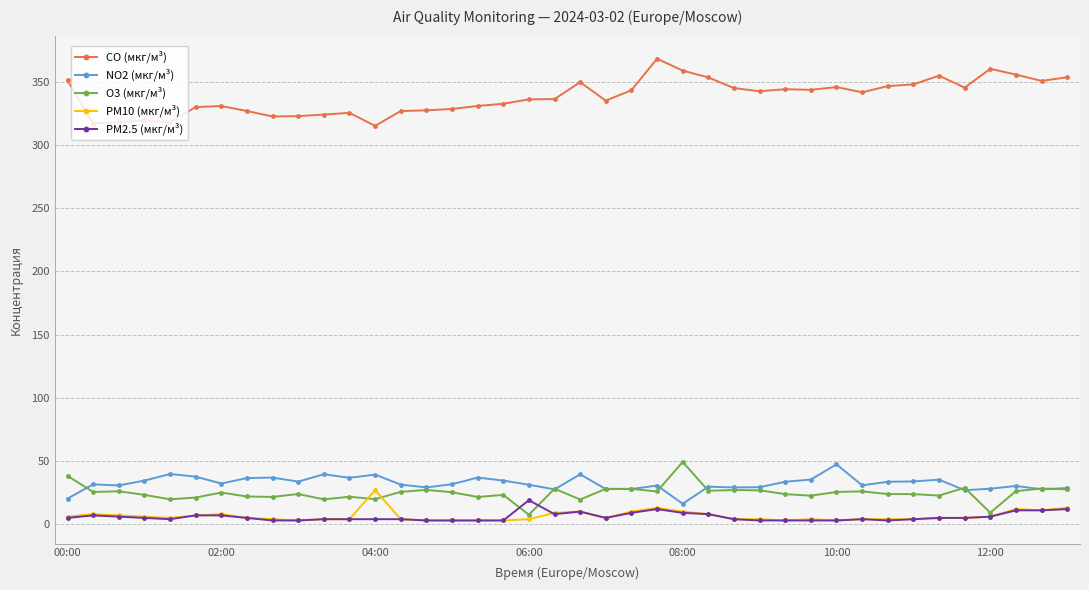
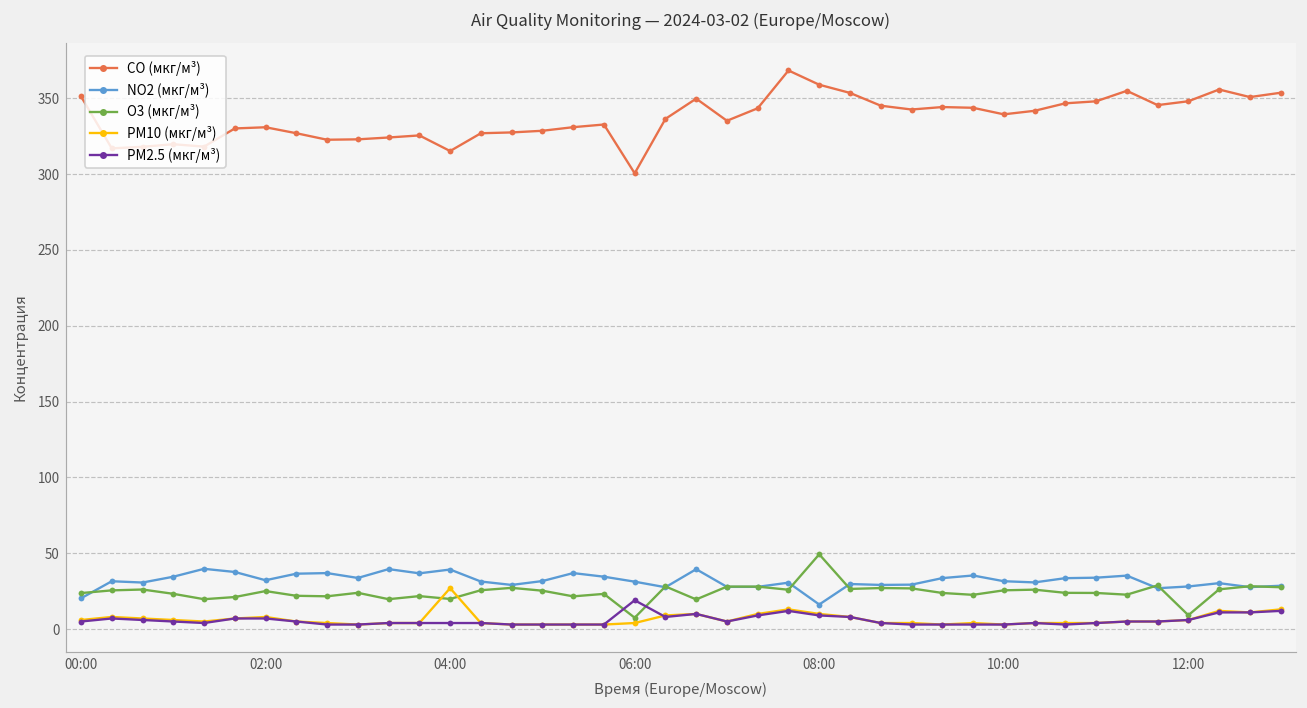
  {
    "CO (мкг/м³)": {
      "00:00": 351,
      "02:00": 331,
      "04:00": 315,
-     "06:00": 336,
+     "06:00": 301,
      "08:00": 359,
-     "10:00": 346,
-     "12:00": 360
+     "10:00": 339,
+     "12:00": 348
    },
    "NO2 (мкг/м³)": {
      "00:00": 20,
      "02:00": 32,
      "04:00": 39,
      "06:00": 31,
      "08:00": 16,
-     "10:00": 47,
+     "10:00": 32,
      "12:00": 28
    },
    "O3 (мкг/м³)": {
-     "00:00": 38,
+     "00:00": 24,
      "02:00": 25,
      "04:00": 20,
      "06:00": 8,
      "08:00": 49,
      "10:00": 26,
      "12:00": 9
    },
    "PM10 (мкг/м³)": {
      "04:00": 27,
      "06:00": 4
    },
    "PM2.5 (мкг/м³)": {
      "04:00": 4,
      "06:00": 19
    }
  }
